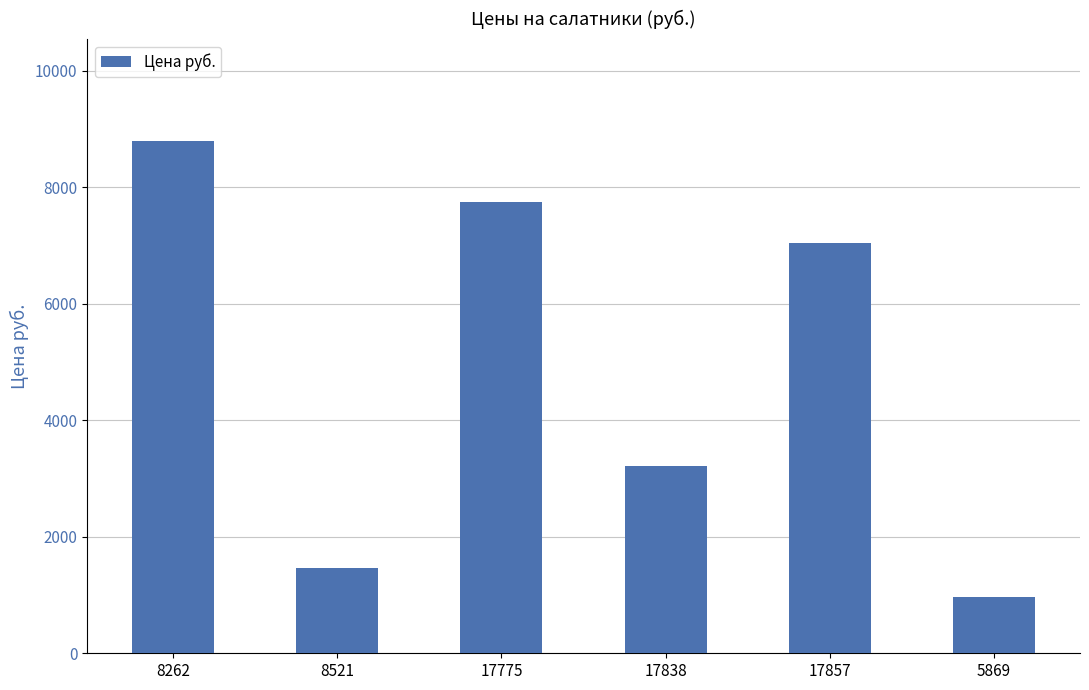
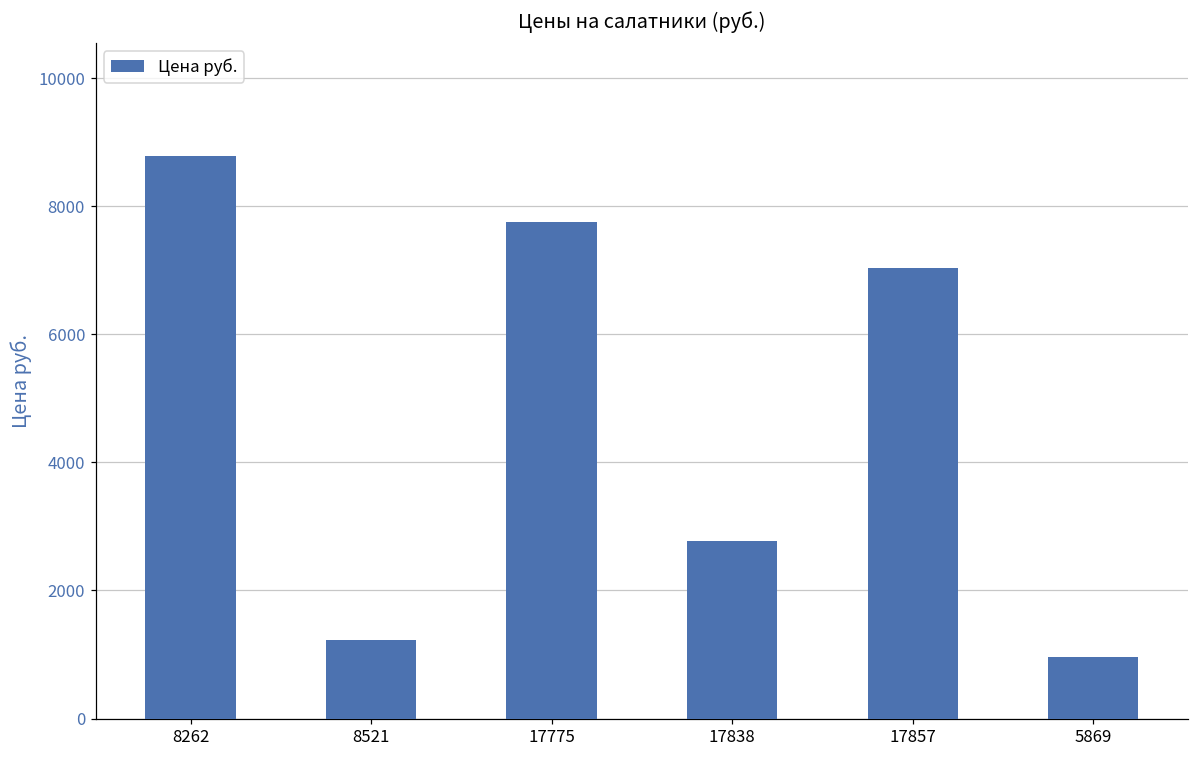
  {
    "8262": 8800,
-   "8521": 1500,
+   "8521": 1200,
    "17775": 7800,
-   "17838": 3200,
+   "17838": 2800,
    "17857": 7000,
    "5869": 1000
  }
